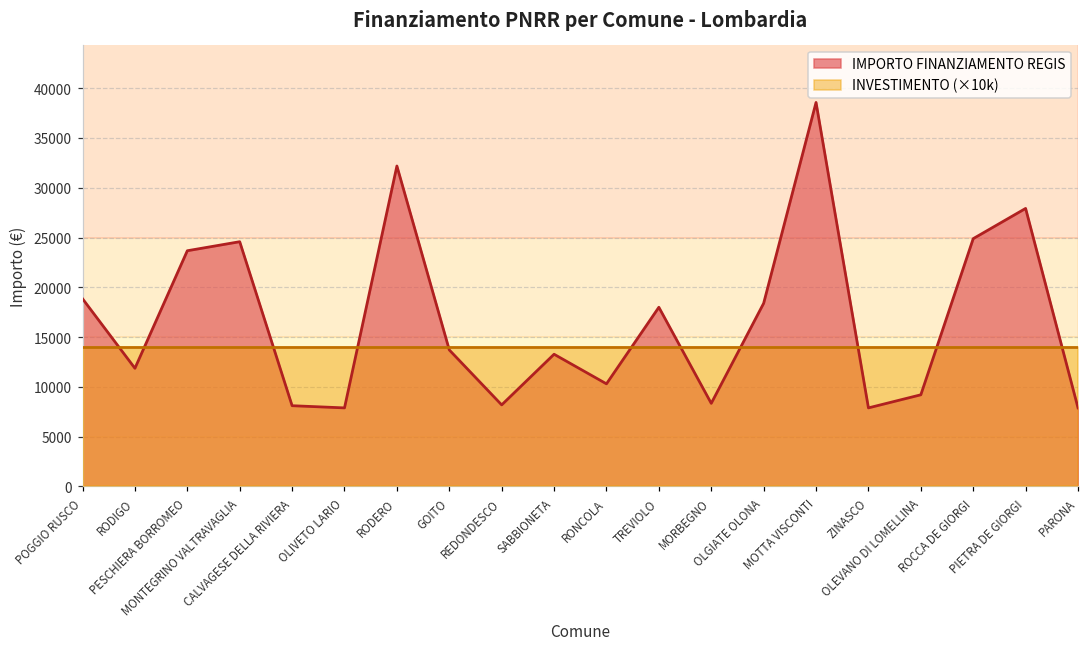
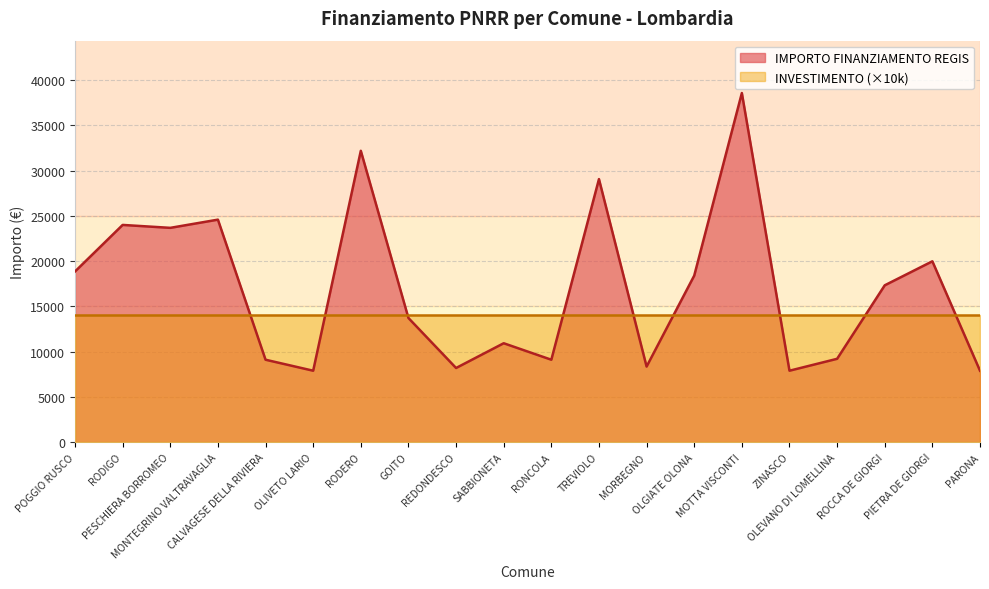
  {
    "IMPORTO FINANZIAMENTO REGIS": {
      "POGGIO RUSCO": 19000,
-     "RODIGO": 12000,
+     "RODIGO": 24000,
      "PESCHIERA BORROMEO": 24000,
      "MONTEGRINO VALTRAVAGLIA": 25000,
-     "CALVAGESE DELLA RIVIERA": 8000,
+     "CALVAGESE DELLA RIVIERA": 9000,
      "OLIVETO LARIO": 8000,
      "RODERO": 32000,
      "GOITO": 14000,
      "REDONDESCO": 8000,
-     "SABBIONETA": 13000,
-     "RONCOLA": 10000,
-     "TREVIOLO": 18000,
+     "SABBIONETA": 11000,
+     "RONCOLA": 9000,
+     "TREVIOLO": 29000,
      "MORBEGNO": 8000,
      "OLGIATE OLONA": 18000,
      "MOTTA VISCONTI": 39000,
      "ZINASCO": 8000,
      "OLEVANO DI LOMELLINA": 9000,
-     "ROCCA DE GIORGI": 25000,
-     "PIETRA DE GIORGI": 28000,
+     "ROCCA DE GIORGI": 17000,
+     "PIETRA DE GIORGI": 20000,
      "PARONA": 8000
    },
    "INVESTIMENTO (×10k)": {
      "POGGIO RUSCO": 14000,
      "RODIGO": 14000,
      "PESCHIERA BORROMEO": 14000,
      "MONTEGRINO VALTRAVAGLIA": 14000,
      "CALVAGESE DELLA RIVIERA": 14000,
      "OLIVETO LARIO": 14000,
      "RODERO": 14000,
      "GOITO": 14000,
      "REDONDESCO": 14000,
      "SABBIONETA": 14000,
      "RONCOLA": 14000,
      "TREVIOLO": 14000,
      "MORBEGNO": 14000,
      "OLGIATE OLONA": 14000,
      "MOTTA VISCONTI": 14000,
      "ZINASCO": 14000,
      "OLEVANO DI LOMELLINA": 14000,
      "ROCCA DE GIORGI": 14000,
      "PIETRA DE GIORGI": 14000,
      "PARONA": 14000
    }
  }
